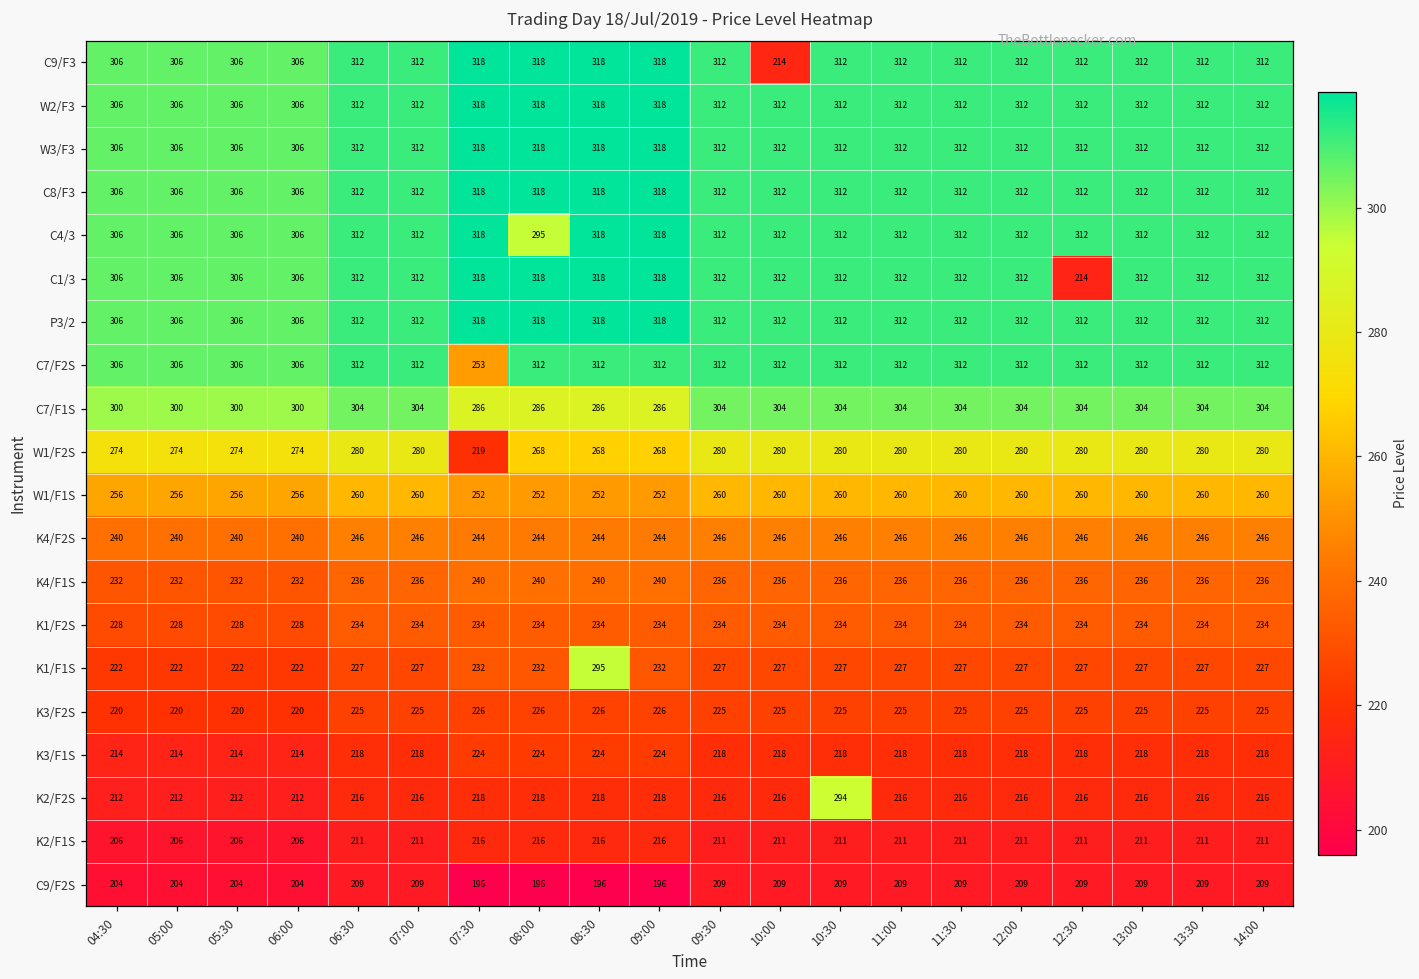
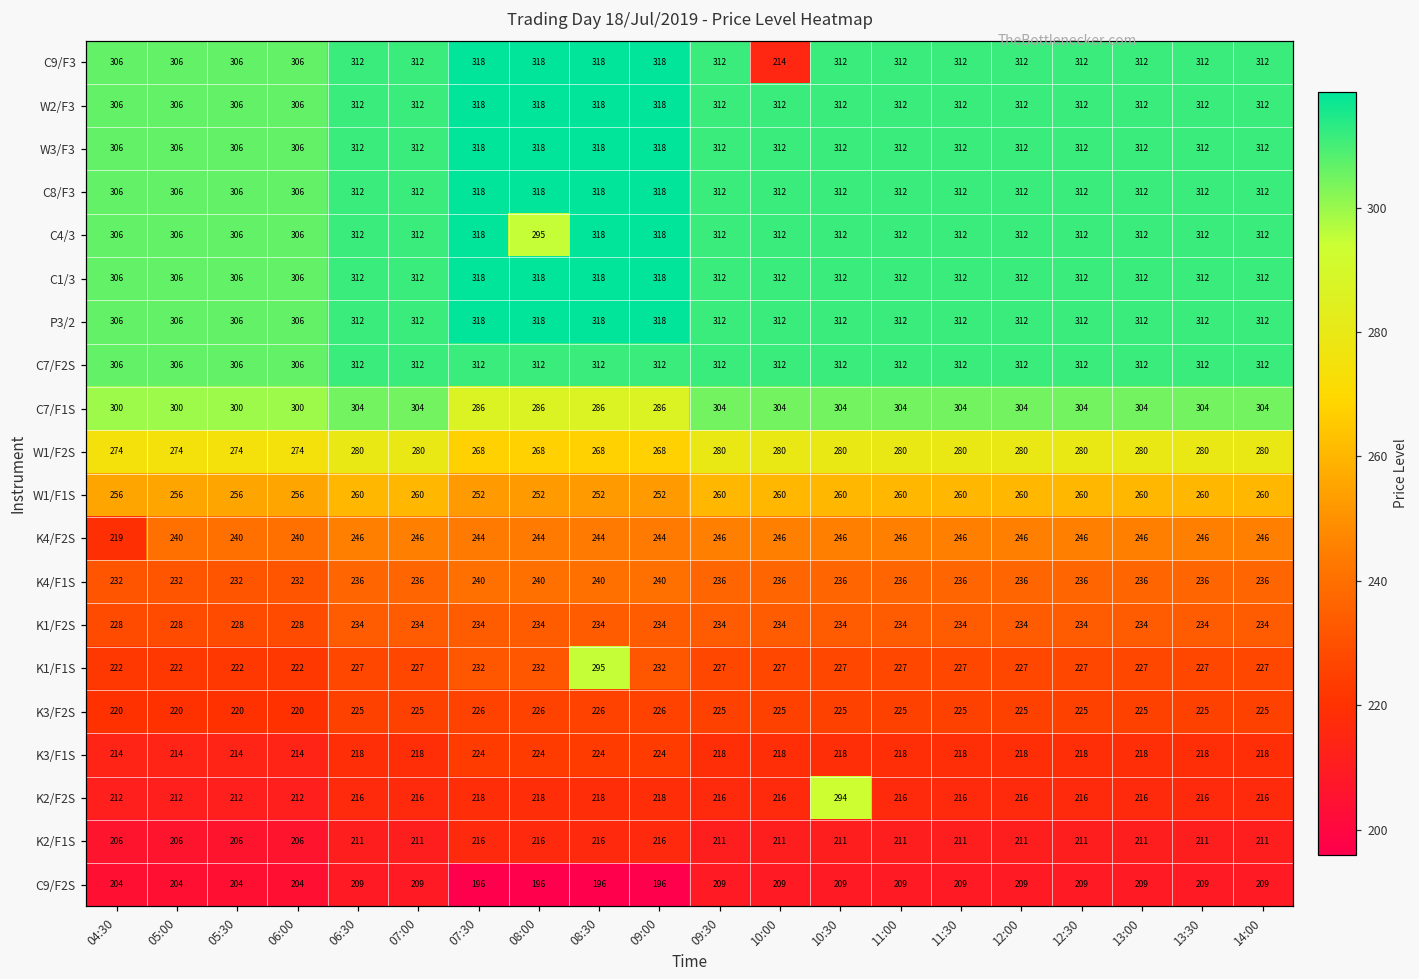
  {
    "C1/3": {
      "04:30": 306,
      "05:00": 306,
      "05:30": 306,
      "06:00": 306,
      "06:30": 312,
      "07:00": 312,
      "07:30": 318,
      "08:00": 318,
      "08:30": 318,
      "09:00": 318,
      "09:30": 312,
      "10:00": 312,
      "10:30": 312,
      "11:00": 312,
      "11:30": 312,
      "12:00": 312,
-     "12:30": 214,
+     "12:30": 312,
      "13:00": 312,
      "13:30": 312,
      "14:00": 312
    },
    "C7/F2S": {
      "04:30": 306,
      "05:00": 306,
      "05:30": 306,
      "06:00": 306,
      "06:30": 312,
      "07:00": 312,
-     "07:30": 253,
+     "07:30": 312,
      "08:00": 312,
      "08:30": 312,
      "09:00": 312,
      "09:30": 312,
      "10:00": 312,
      "10:30": 312,
      "11:00": 312,
      "11:30": 312,
      "12:00": 312,
      "12:30": 312,
      "13:00": 312,
      "13:30": 312,
      "14:00": 312
    },
    "W1/F2S": {
      "04:30": 274,
      "05:00": 274,
      "05:30": 274,
      "06:00": 274,
      "06:30": 280,
      "07:00": 280,
-     "07:30": 219,
+     "07:30": 268,
      "08:00": 268,
      "08:30": 268,
      "09:00": 268,
      "09:30": 280,
      "10:00": 280,
      "10:30": 280,
      "11:00": 280,
      "11:30": 280,
      "12:00": 280,
      "12:30": 280,
      "13:00": 280,
      "13:30": 280,
      "14:00": 280
    },
    "K4/F2S": {
-     "04:30": 240,
+     "04:30": 219,
      "05:00": 240,
      "05:30": 240,
      "06:00": 240,
      "06:30": 246,
      "07:00": 246,
      "07:30": 244,
      "08:00": 244,
      "08:30": 244,
      "09:00": 244,
      "09:30": 246,
      "10:00": 246,
      "10:30": 246,
      "11:00": 246,
      "11:30": 246,
      "12:00": 246,
      "12:30": 246,
      "13:00": 246,
      "13:30": 246,
      "14:00": 246
    }
  }
